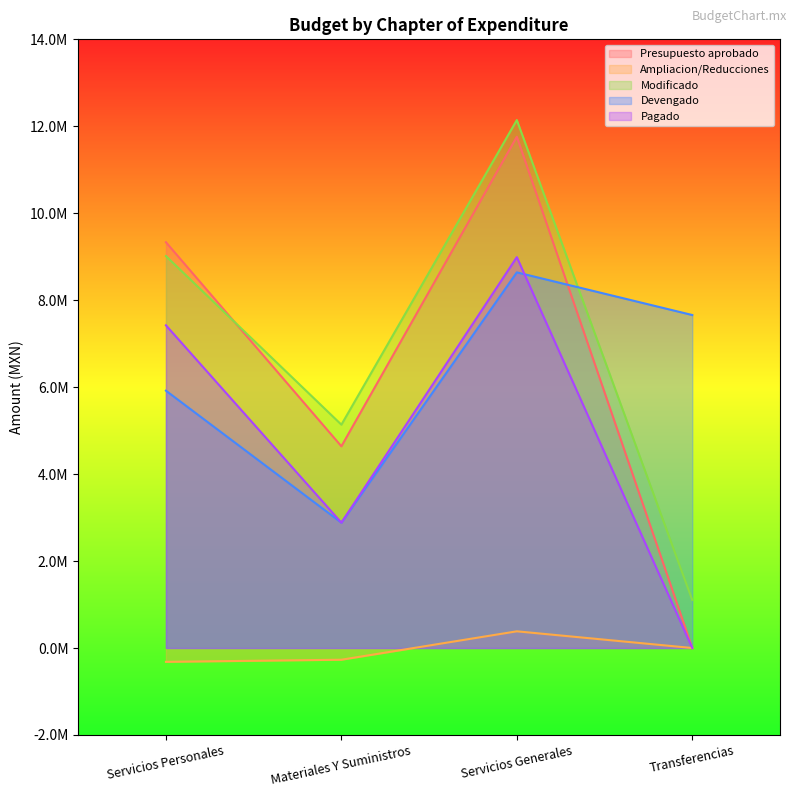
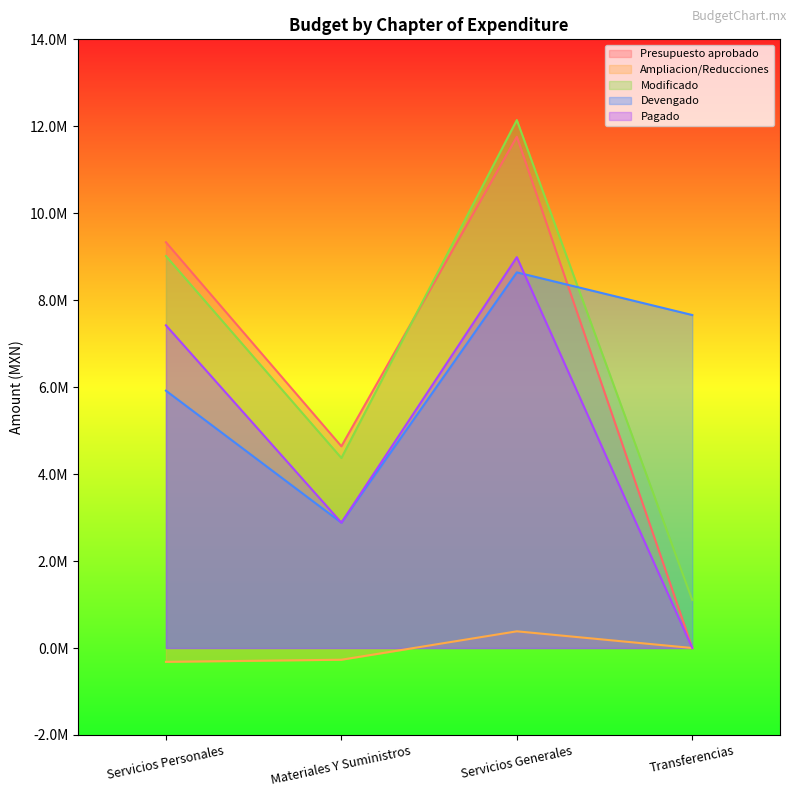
  {
    "Modificado": {
      "Servicios Personales": 9000000,
-     "Materiales Y Suministros": 5100000,
+     "Materiales Y Suministros": 4400000,
      "Servicios Generales": 12100000,
      "Transferencias": 1100000
    },
    "Devengado": {
      "Servicios Personales": 5900000,
      "Servicios Generales": 8600000,
      "Transferencias": 7700000
    },
    "Pagado": {
      "Servicios Personales": 7400000,
      "Servicios Generales": 9000000
    }
  }
